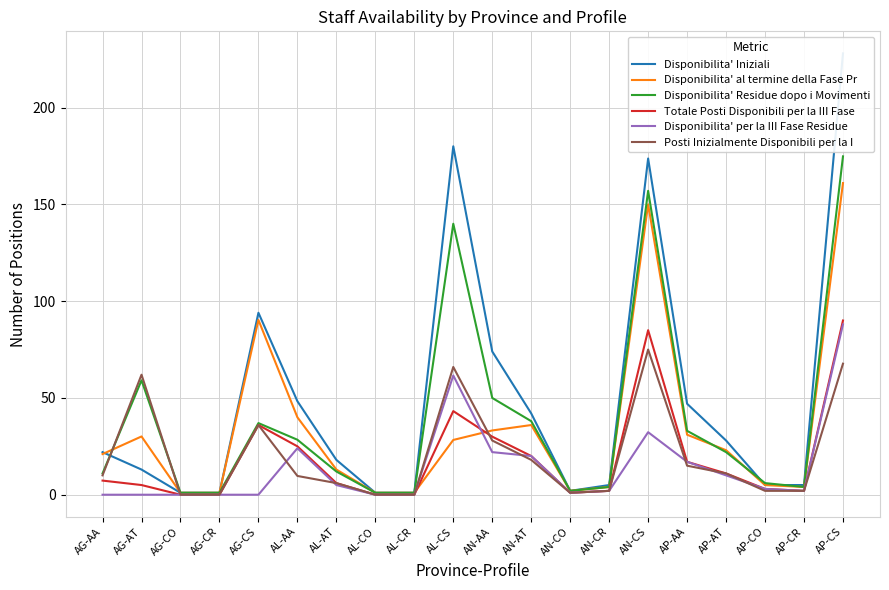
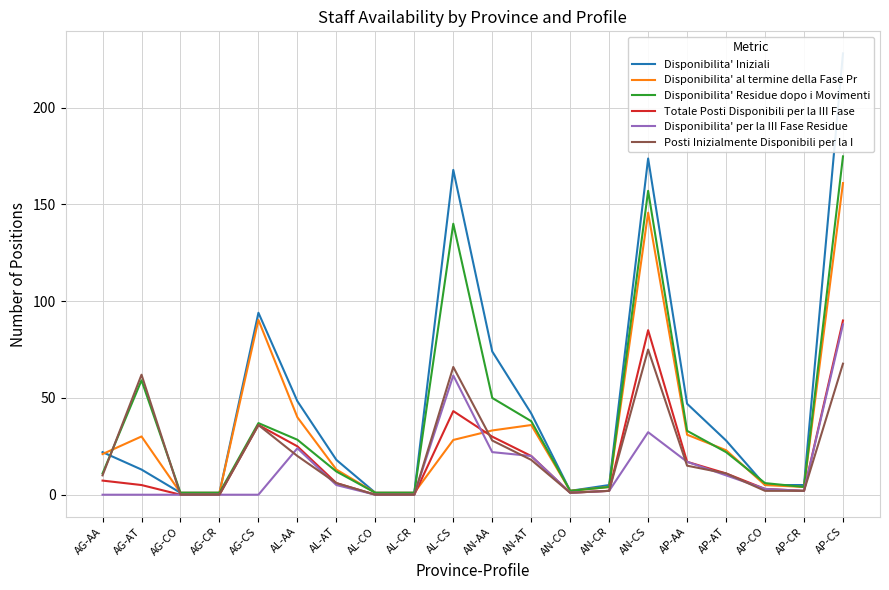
  {
    "Disponibilita' Iniziali": {
      "AG-AT": 13,
      "AG-CS": 94,
      "AL-AA": 48,
      "AL-AT": 18,
-     "AL-CS": 180,
+     "AL-CS": 168,
      "AN-AA": 74,
      "AN-AT": 42,
      "AN-CS": 174,
      "AP-AA": 47,
      "AP-AT": 28
    },
    "Disponibilita' al termine della Fase Pr": {
      "AG-AT": 30,
      "AG-CS": 90,
      "AL-AA": 40,
      "AL-CS": 28,
      "AN-AA": 33,
      "AN-AT": 36,
-     "AN-CS": 150,
+     "AN-CS": 146,
      "AP-AA": 31,
      "AP-CS": 161
    },
    "Disponibilita' Residue dopo i Movimenti": {
      "AG-AT": 59,
      "AL-AA": 28,
      "AL-CS": 140,
      "AN-AA": 50,
      "AN-AT": 38,
      "AN-CS": 157,
      "AP-AA": 33,
      "AP-CS": 175
    },
    "Totale Posti Disponibili per la III Fase": {
      "AG-AA": 7,
      "AG-AT": 5,
      "AL-CS": 43,
      "AN-AA": 30,
      "AN-CS": 85,
      "AP-CS": 90
    },
    "Disponibilita' per la III Fase Residue": {
      "AG-AA": 0,
      "AG-AT": 0,
      "AG-CS": 0,
      "AL-CS": 62,
      "AN-AA": 22,
      "AN-CS": 32,
      "AP-CS": 88
    },
    "Posti Inizialmente Disponibili per la I": {
      "AG-AT": 62,
-     "AL-AA": 10,
+     "AL-AA": 20,
      "AL-CS": 66,
      "AN-AA": 28,
      "AN-AT": 18,
      "AN-CS": 75,
      "AP-AA": 15,
      "AP-CS": 68
    }
  }
